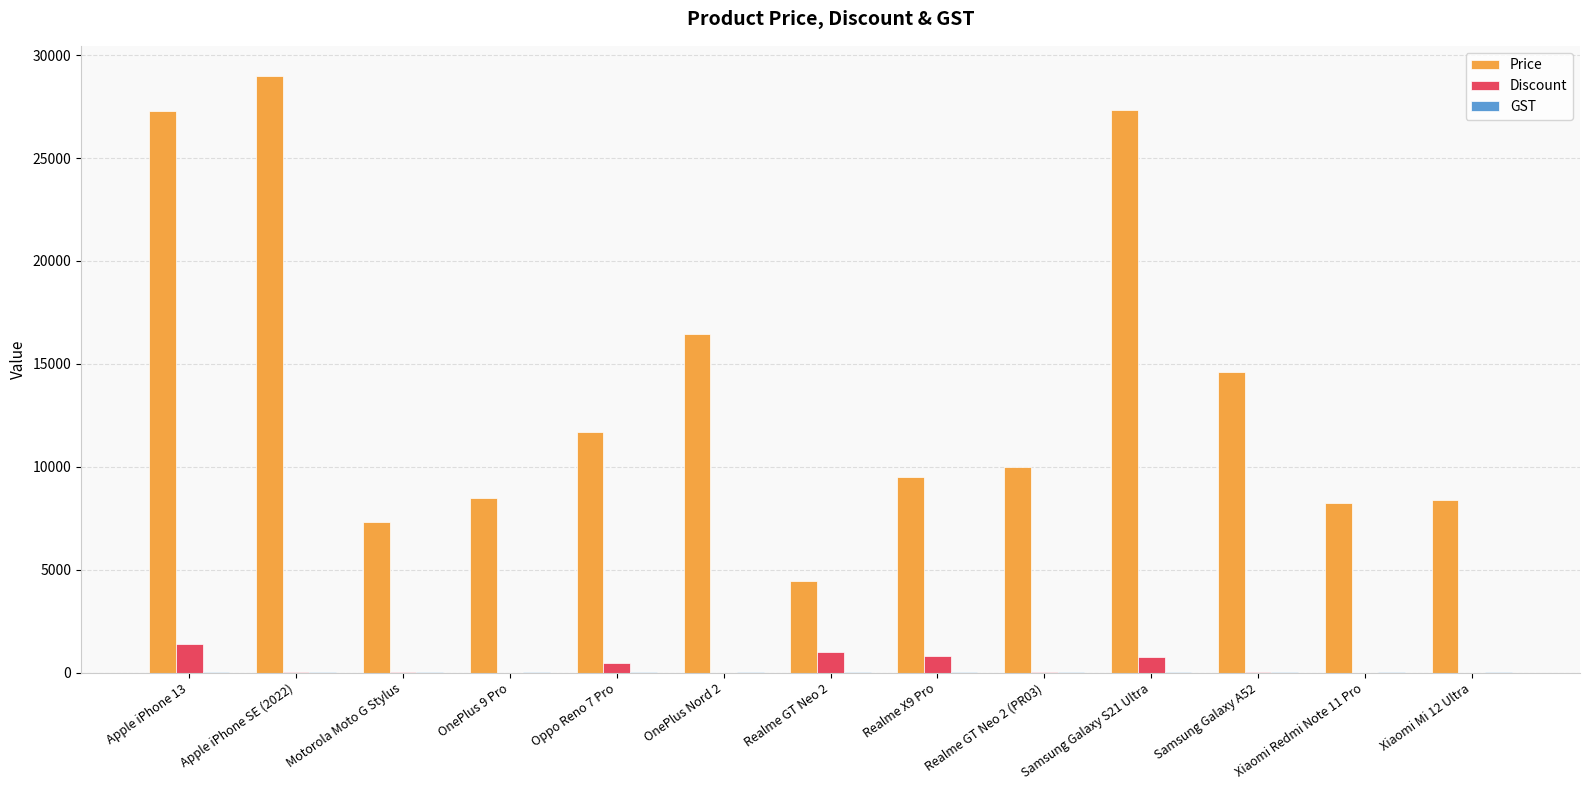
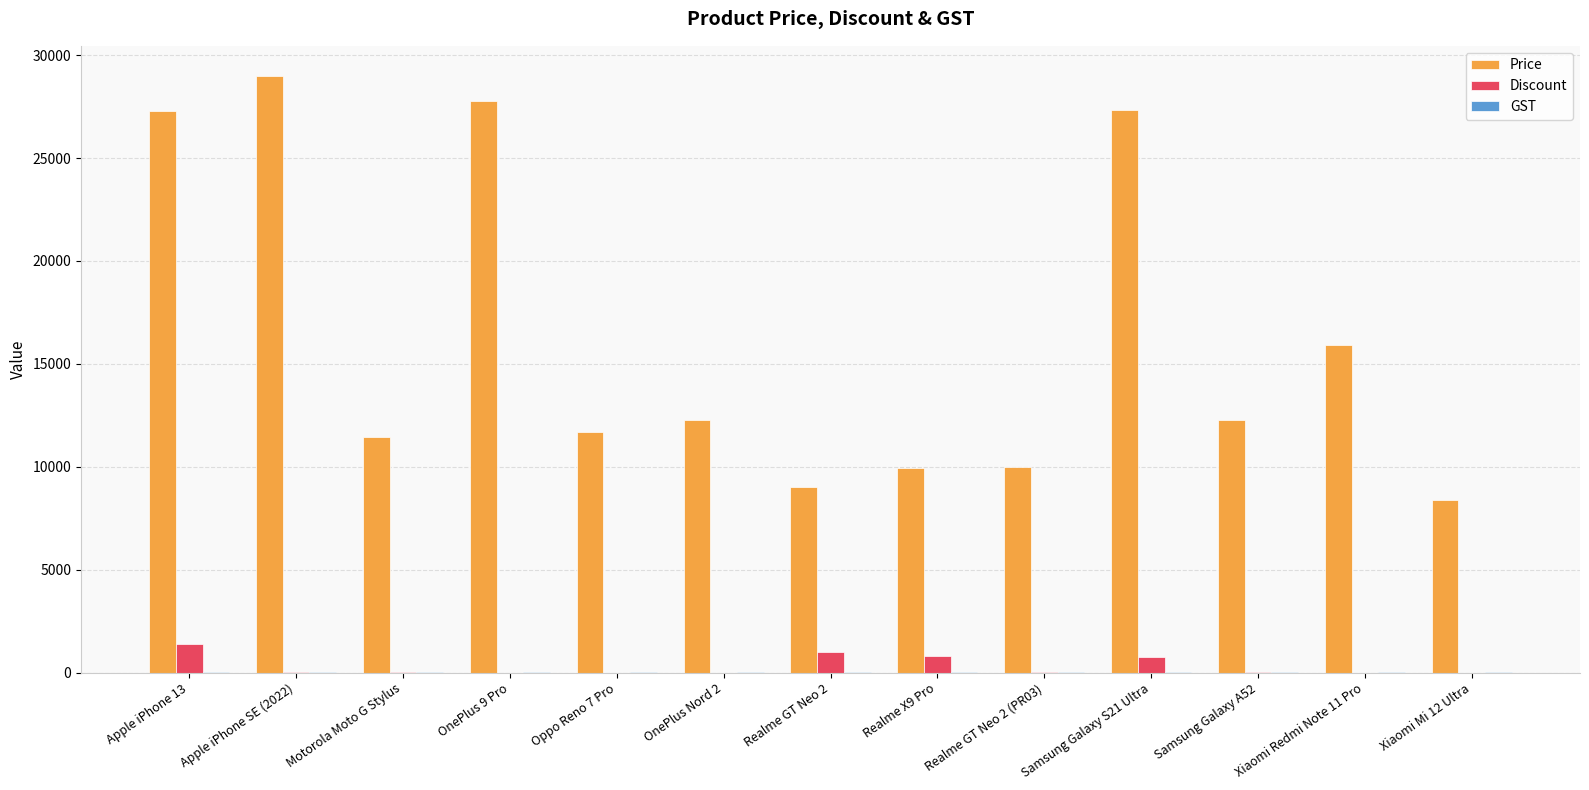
  {
    "Price": {
      "Apple iPhone 13": 27300,
      "Apple iPhone SE (2022)": 29000,
-     "Motorola Moto G Stylus": 7300,
-     "OnePlus 9 Pro": 8500,
+     "Motorola Moto G Stylus": 11500,
+     "OnePlus 9 Pro": 27800,
      "Oppo Reno 7 Pro": 11700,
-     "OnePlus Nord 2": 16400,
-     "Realme GT Neo 2": 4500,
-     "Realme X9 Pro": 9500,
+     "OnePlus Nord 2": 12300,
+     "Realme GT Neo 2": 9000,
+     "Realme X9 Pro": 9900,
      "Realme GT Neo 2 (PR03)": 10000,
      "Samsung Galaxy S21 Ultra": 27300,
-     "Samsung Galaxy A52": 14600,
-     "Xiaomi Redmi Note 11 Pro": 8300,
+     "Samsung Galaxy A52": 12300,
+     "Xiaomi Redmi Note 11 Pro": 15900,
      "Xiaomi Mi 12 Ultra": 8400
    },
    "Discount": {
      "Apple iPhone 13": 1400,
-     "Oppo Reno 7 Pro": 500,
+     "Oppo Reno 7 Pro": 0,
      "Realme GT Neo 2": 1000,
      "Realme X9 Pro": 800,
      "Samsung Galaxy S21 Ultra": 700
    }
  }
